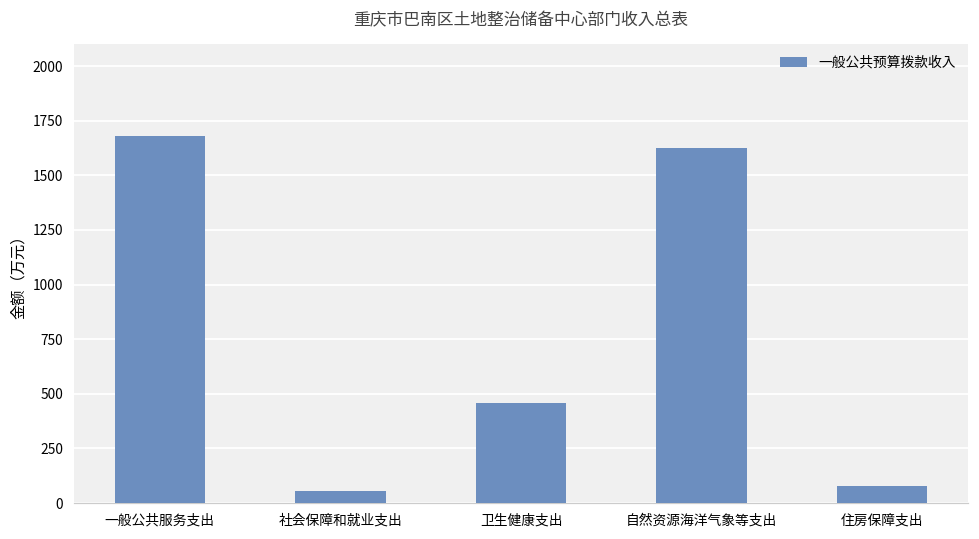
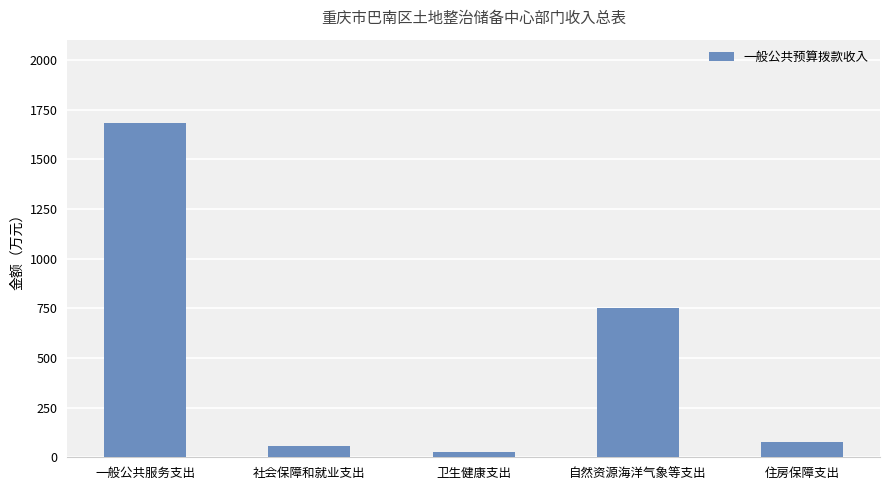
  {
    "一般公共服务支出": 1680,
    "社会保障和就业支出": 60,
-   "卫生健康支出": 460,
-   "自然资源海洋气象等支出": 1630,
+   "卫生健康支出": 30,
+   "自然资源海洋气象等支出": 750,
    "住房保障支出": 80
  }
